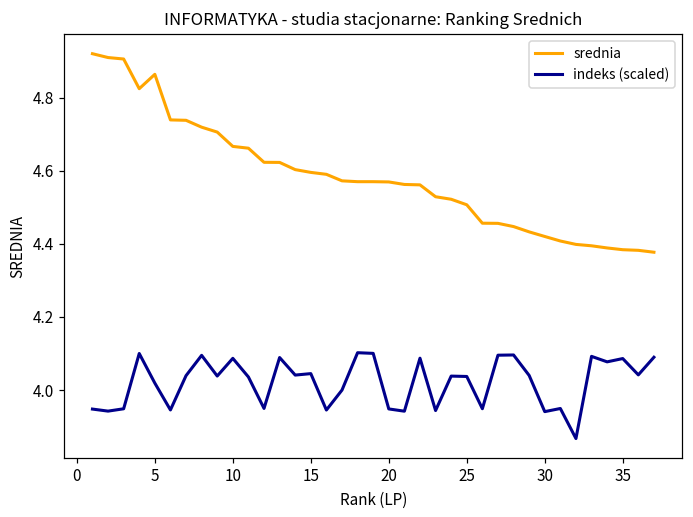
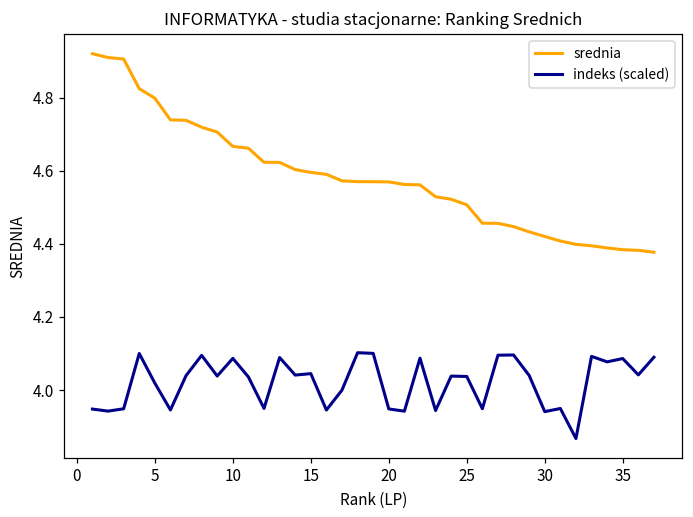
  {
    "srednia": {
-     "5": 4.86,
+     "5": 4.80,
      "10": 4.67,
      "15": 4.60,
      "20": 4.57,
      "25": 4.51,
      "30": 4.42,
      "35": 4.38
    },
    "indeks (scaled)": {
      "5": 4.02,
      "10": 4.09,
      "15": 4.05,
      "20": 3.95,
      "25": 4.04,
      "30": 3.94,
      "35": 4.09
    }
  }
